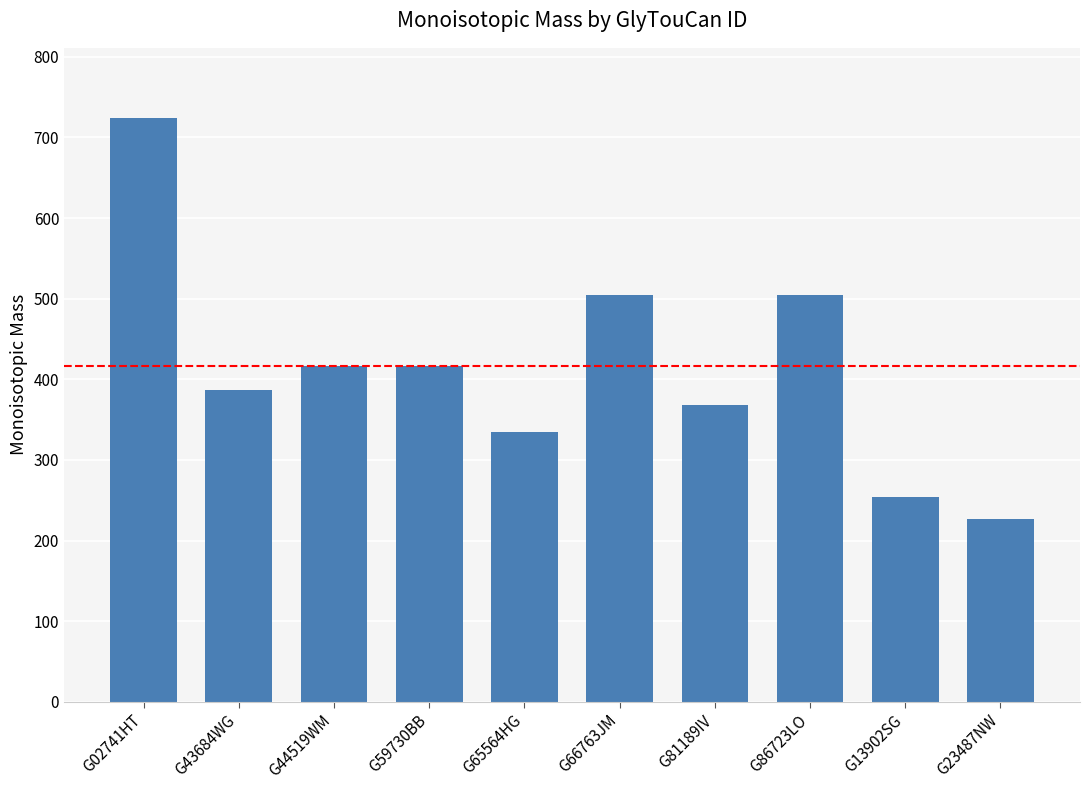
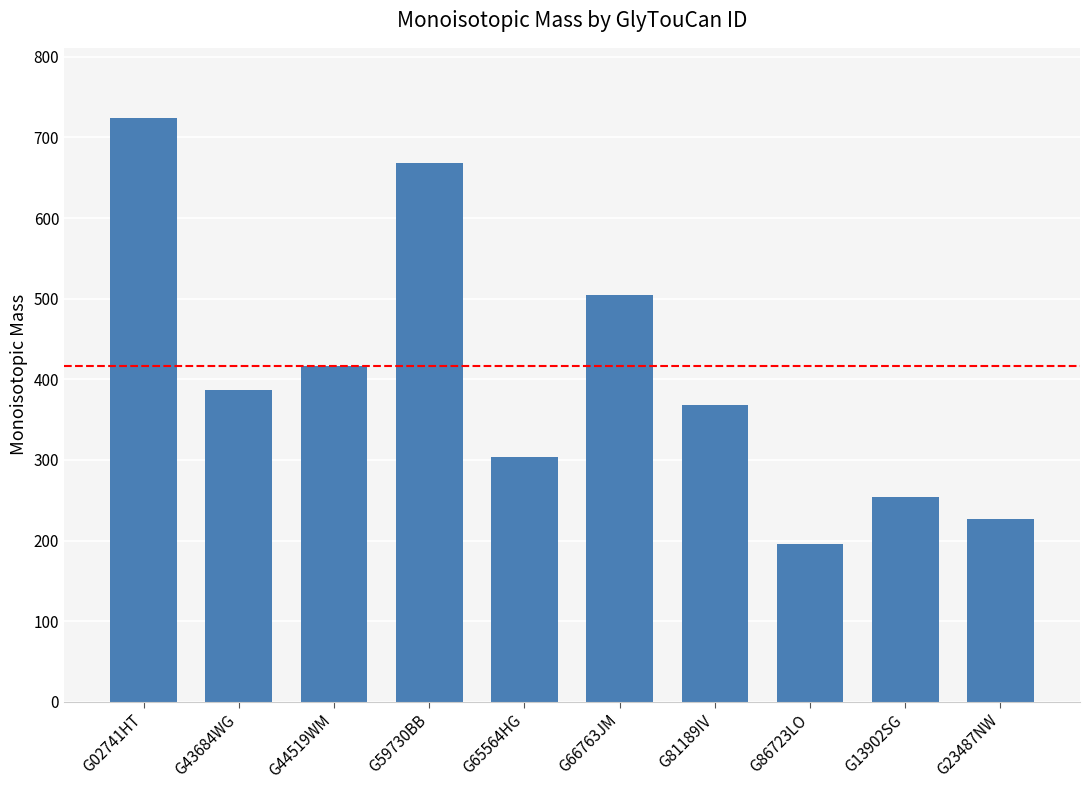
  {
    "G02741HT": 720,
    "G43684WG": 390,
    "G44519WM": 420,
-   "G59730BB": 420,
-   "G65564HG": 330,
+   "G59730BB": 670,
+   "G65564HG": 300,
    "G66763JM": 500,
    "G81189IV": 370,
-   "G86723LO": 500,
+   "G86723LO": 200,
    "G13902SG": 250,
    "G23487NW": 230
  }
